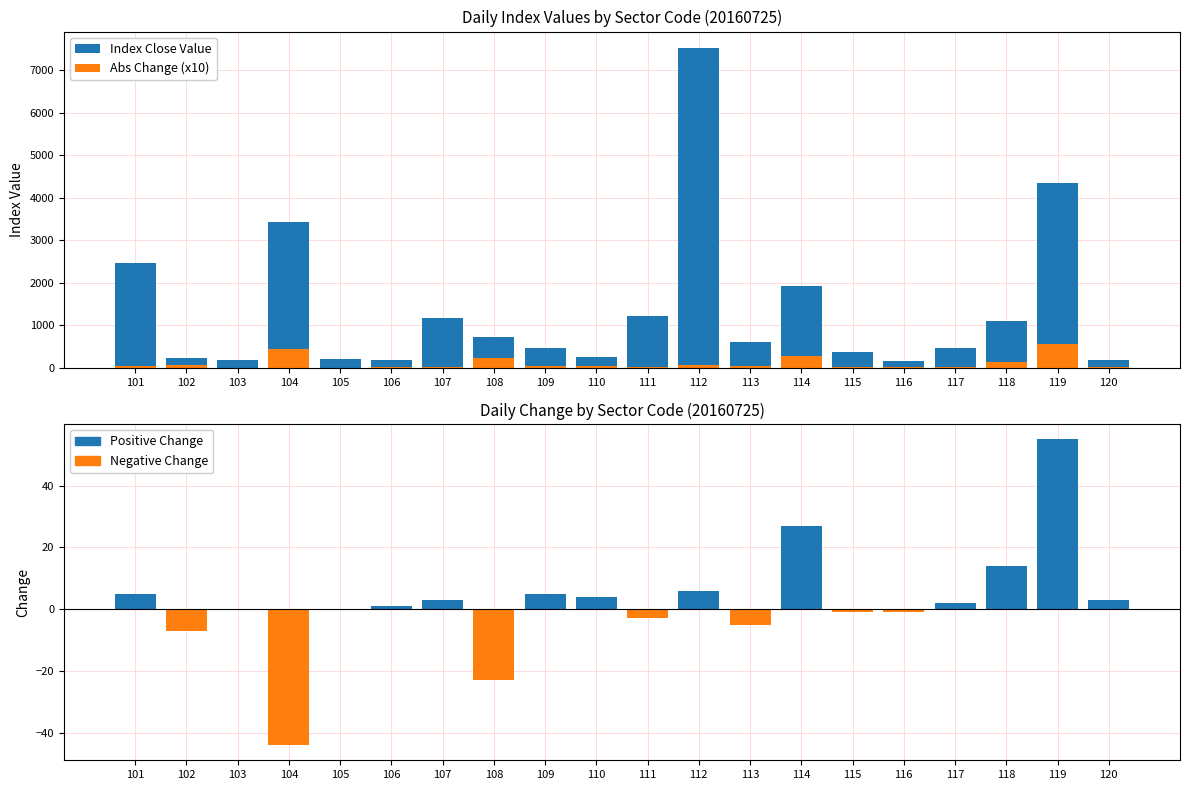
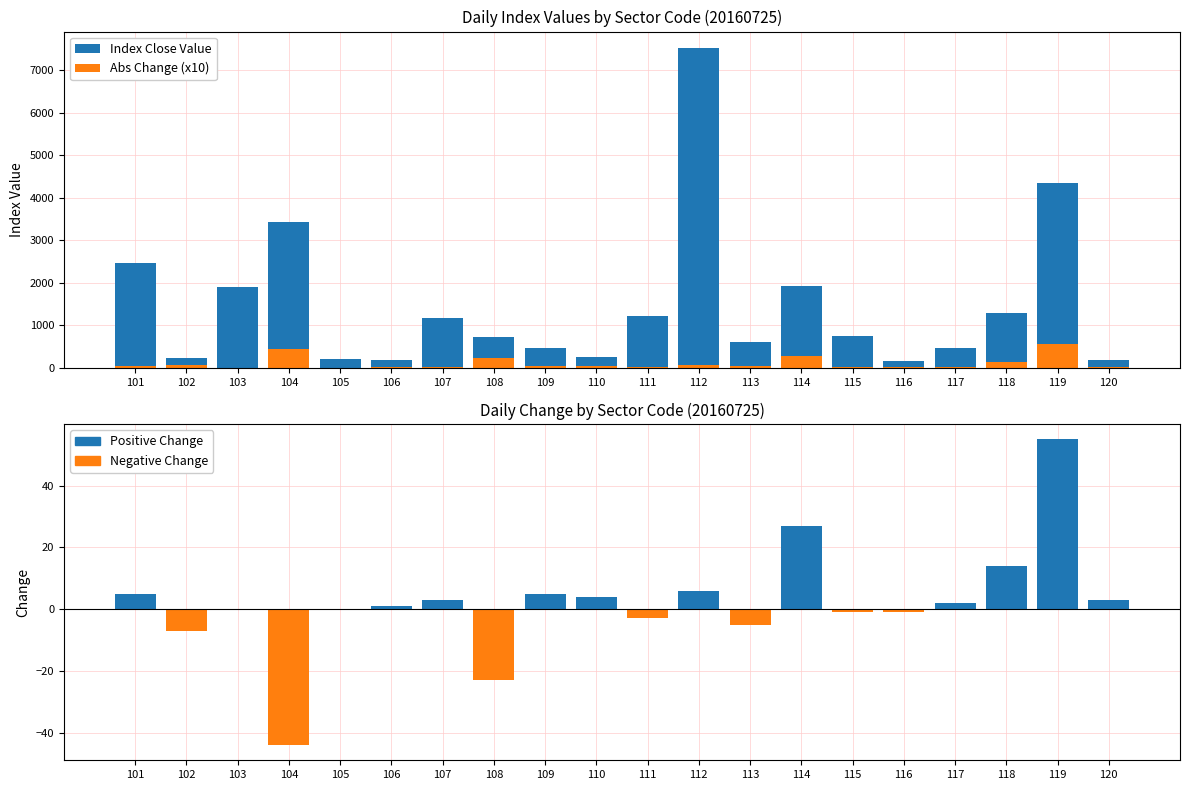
  {
    "Daily Index Values by Sector Code (20160725)": {
      "Index Close Value": {
        "101": 2500,
        "102": 200,
-       "103": 200,
+       "103": 1900,
        "104": 3400,
        "105": 200,
        "106": 200,
        "107": 1200,
        "108": 700,
        "109": 500,
        "110": 200,
        "111": 1200,
        "112": 7500,
        "113": 600,
        "114": 1900,
-       "115": 400,
+       "115": 800,
        "116": 200,
        "117": 500,
-       "118": 1100,
+       "118": 1300,
        "119": 4300,
        "120": 200
      },
      "Abs Change (x10)": {
        "103": 0,
        "105": 0
      }
    },
    "Daily Change by Sector Code (20160725)": {
      "101": 5,
      "102": -7,
      "103": 0,
      "104": -44,
      "105": 0,
      "106": 1,
      "107": 3,
      "108": -23,
      "109": 5,
      "110": 4,
      "111": -3,
      "112": 6,
      "113": -5,
      "114": 27,
      "115": -1,
      "116": -1,
      "117": 2,
      "118": 14,
      "119": 55,
      "120": 3
    }
  }
